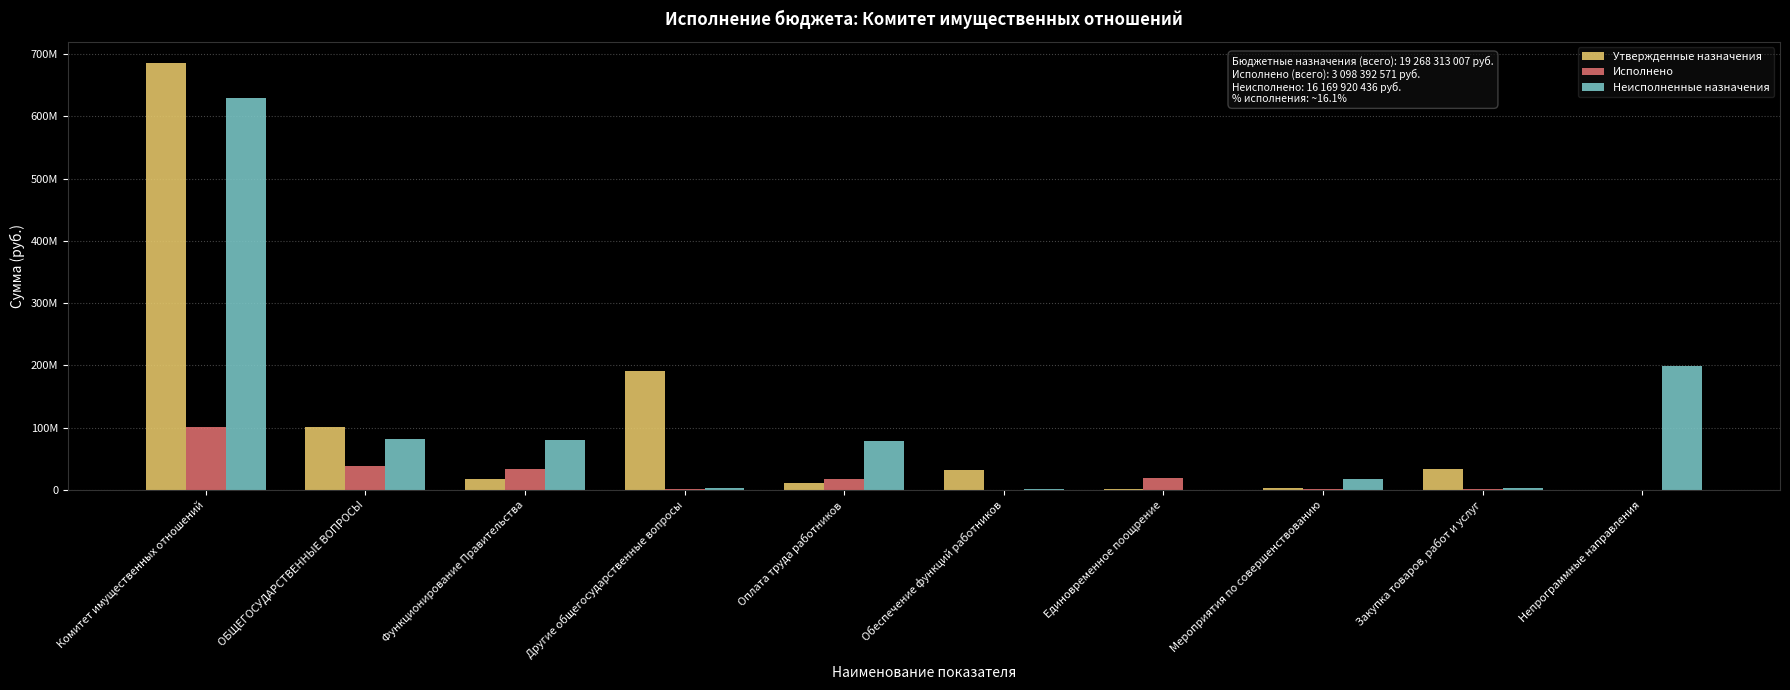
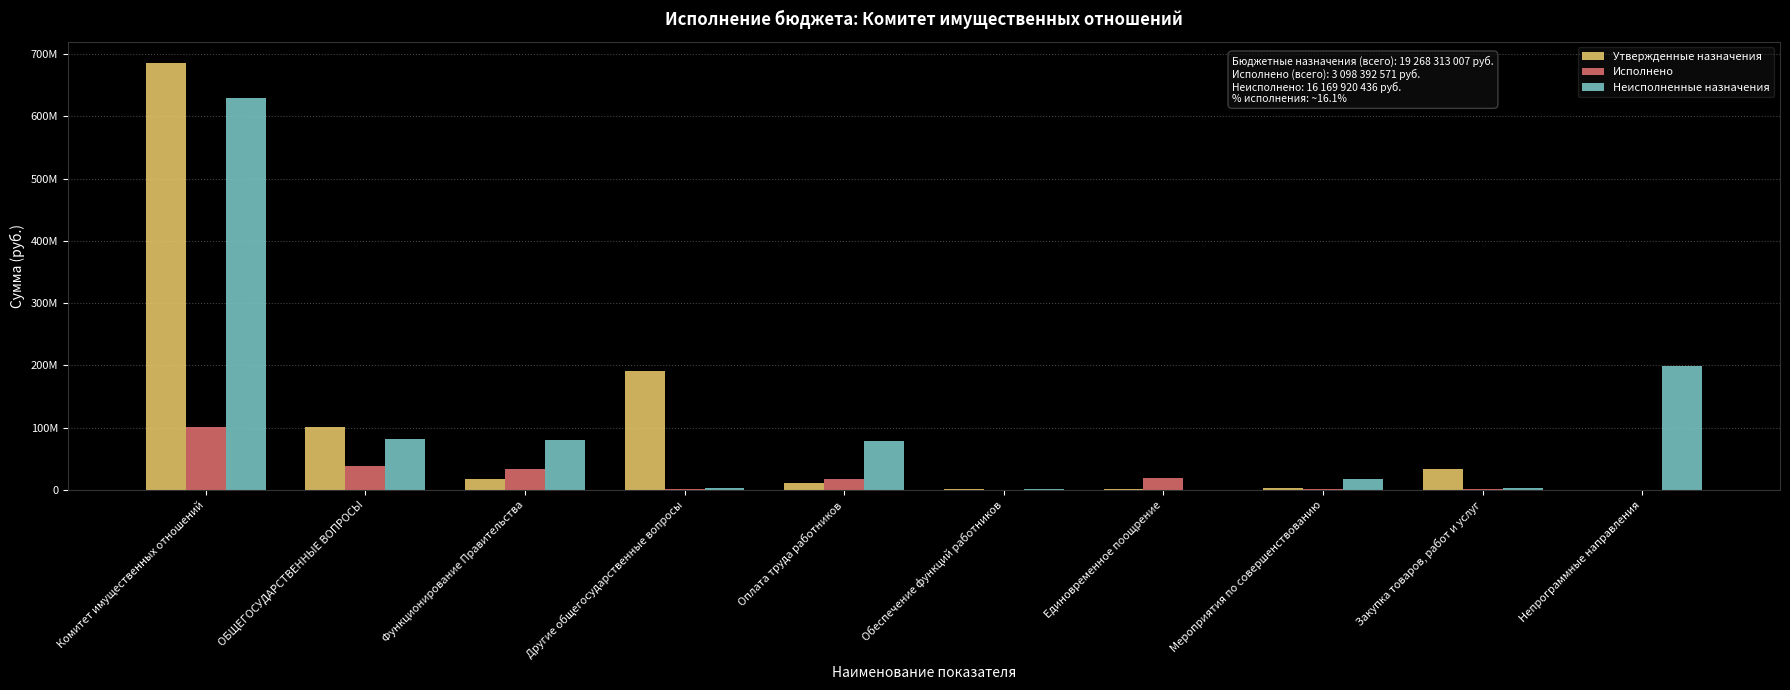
  {
    "Утвержденные назначения": {
      "Комитет имущественных отношений": 690000000,
      "ОБЩЕГОСУДАРСТВЕННЫЕ ВОПРОСЫ": 100000000,
      "Функционирование Правительства": 20000000,
      "Другие общегосударственные вопросы": 190000000,
      "Оплата труда работников": 10000000,
-     "Обеспечение функций работников": 30000000,
+     "Обеспечение функций работников": 0,
      "Закупка товаров, работ и услуг": 30000000
    },
    "Исполнено": {
      "Комитет имущественных отношений": 100000000,
      "ОБЩЕГОСУДАРСТВЕННЫЕ ВОПРОСЫ": 40000000,
      "Функционирование Правительства": 30000000,
      "Оплата труда работников": 20000000,
      "Единовременное поощрение": 20000000,
      "Непрограммные направления": 0
    },
    "Неисполненные назначения": {
      "Комитет имущественных отношений": 630000000,
      "ОБЩЕГОСУДАРСТВЕННЫЕ ВОПРОСЫ": 80000000,
      "Функционирование Правительства": 80000000,
      "Оплата труда работников": 80000000,
      "Единовременное поощрение": 0,
      "Мероприятия по совершенствованию": 20000000,
      "Непрограммные направления": 200000000
    }
  }
